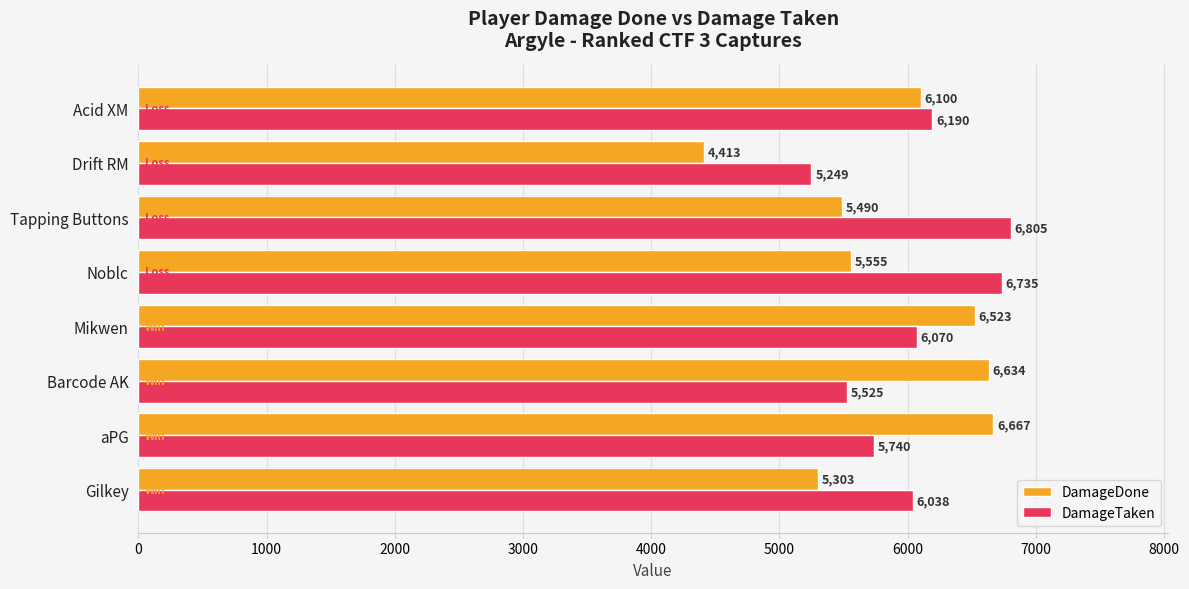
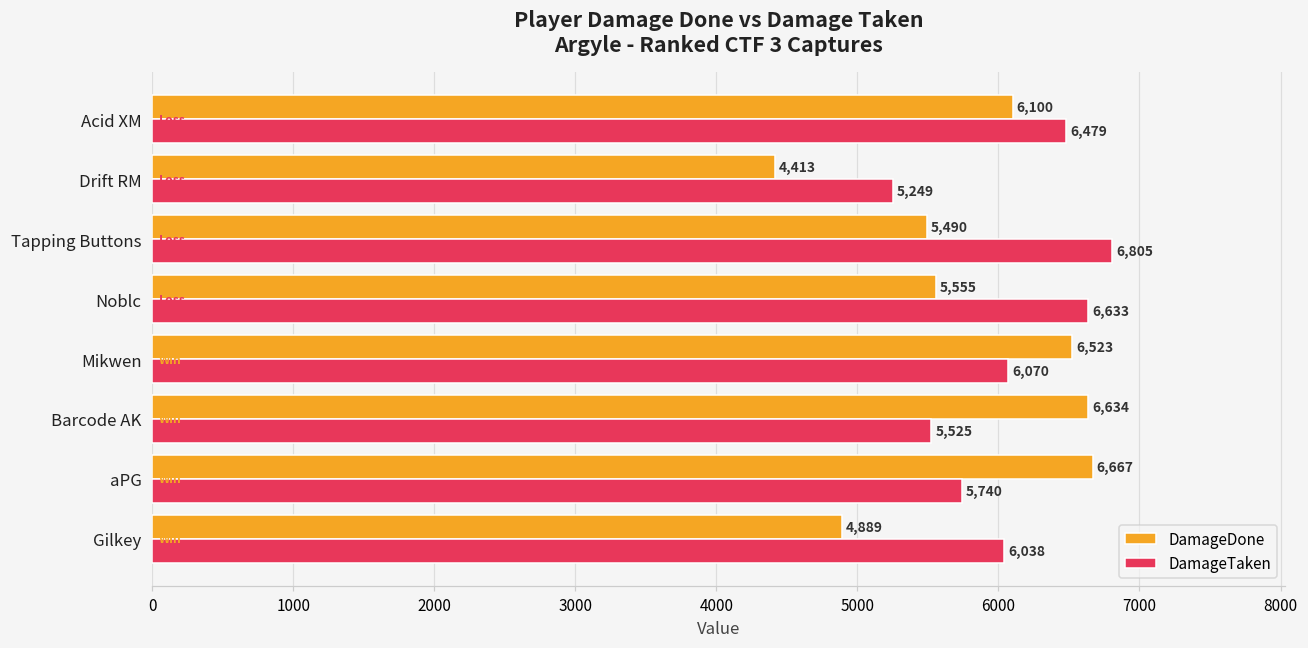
  {
    "DamageDone": {
      "Acid XM": "6,100",
      "Drift RM": "4,413",
      "Tapping Buttons": "5,490",
      "Noblc": "5,555",
      "Mikwen": "6,523",
      "Barcode AK": "6,634",
      "aPG": "6,667",
-     "Gilkey": "5,303"
+     "Gilkey": "4,889"
    },
    "DamageTaken": {
-     "Acid XM": "6,190",
+     "Acid XM": "6,479",
      "Drift RM": "5,249",
      "Tapping Buttons": "6,805",
-     "Noblc": "6,735",
+     "Noblc": "6,633",
      "Mikwen": "6,070",
      "Barcode AK": "5,525",
      "aPG": "5,740",
      "Gilkey": "6,038"
    }
  }
